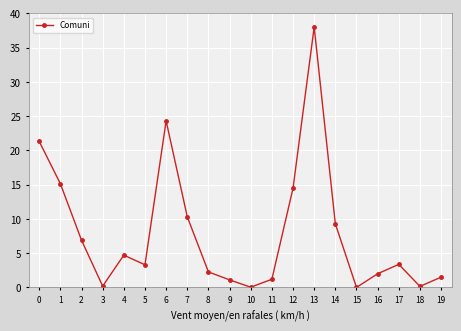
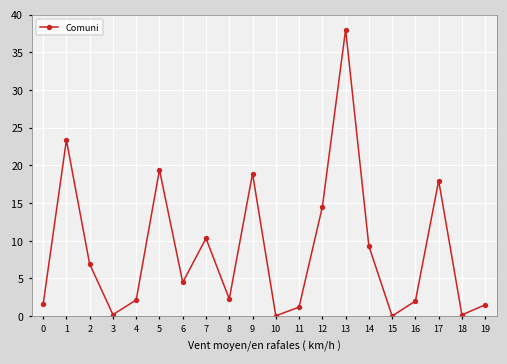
  {
-   "0": 21,
-   "1": 15,
+   "0": 2,
+   "1": 23,
    "2": 7,
    "3": 0,
-   "4": 5,
-   "5": 3,
-   "6": 24,
+   "4": 2,
+   "5": 19,
+   "6": 4,
    "7": 10,
    "8": 2,
-   "9": 1,
+   "9": 19,
    "10": 0,
    "11": 1,
    "12": 14,
    "13": 38,
    "14": 9,
    "15": 0,
    "16": 2,
-   "17": 3,
+   "17": 18,
    "18": 0,
    "19": 1
  }
